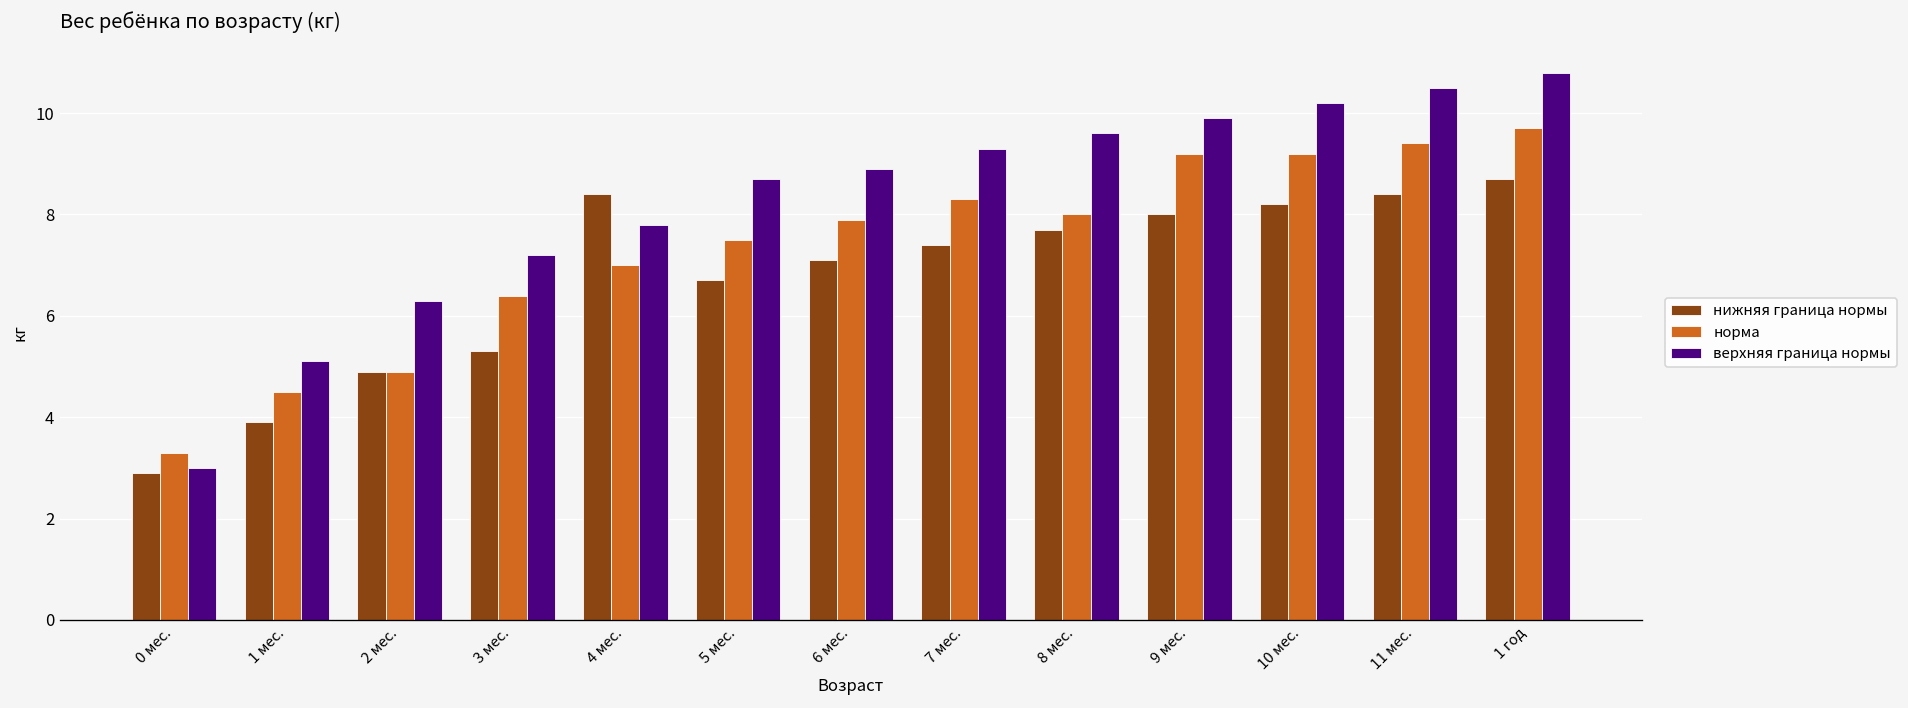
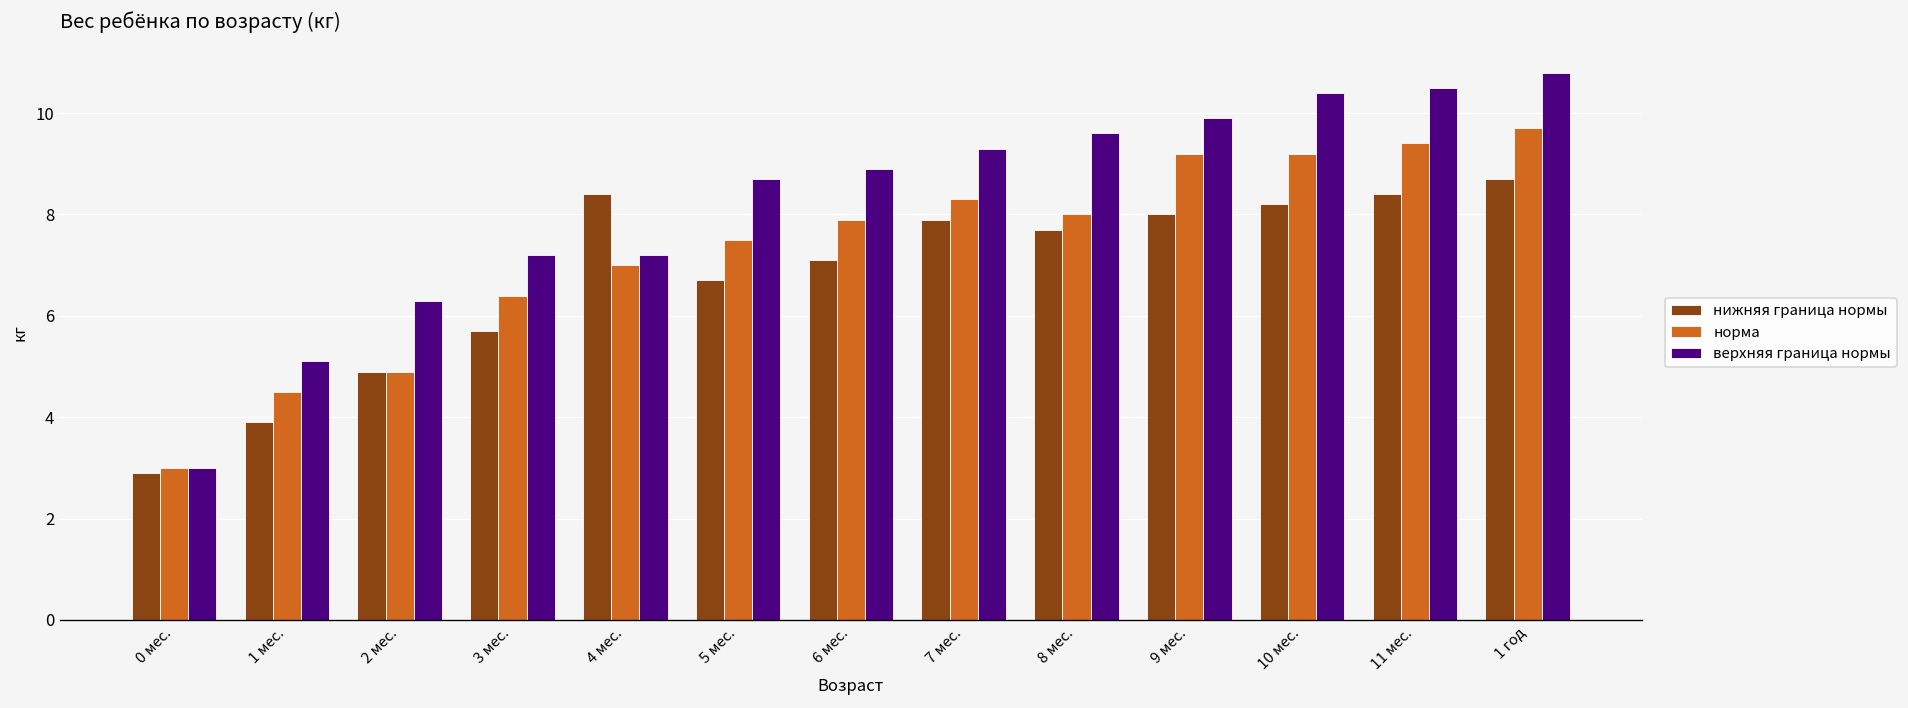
  {
    "нижняя граница нормы": {
      "0 мес.": 2.9,
      "1 мес.": 3.9,
      "2 мес.": 4.9,
-     "3 мес.": 5.3,
+     "3 мес.": 5.7,
      "4 мес.": 8.4,
      "5 мес.": 6.7,
      "6 мес.": 7.1,
-     "7 мес.": 7.4,
+     "7 мес.": 7.9,
      "8 мес.": 7.7,
      "9 мес.": 8.0,
      "10 мес.": 8.2,
      "11 мес.": 8.4,
      "1 год": 8.7
    },
    "норма": {
-     "0 мес.": 3.3,
+     "0 мес.": 3.0,
      "1 мес.": 4.5,
      "2 мес.": 4.9,
      "3 мес.": 6.4,
      "4 мес.": 7.0,
      "5 мес.": 7.5,
      "6 мес.": 7.9,
      "7 мес.": 8.3,
      "8 мес.": 8.0,
      "9 мес.": 9.2,
      "10 мес.": 9.2,
      "11 мес.": 9.4,
      "1 год": 9.7
    },
    "верхняя граница нормы": {
      "0 мес.": 3.0,
      "1 мес.": 5.1,
      "2 мес.": 6.3,
      "3 мес.": 7.2,
-     "4 мес.": 7.8,
+     "4 мес.": 7.2,
      "5 мес.": 8.7,
      "6 мес.": 8.9,
      "7 мес.": 9.3,
      "8 мес.": 9.6,
      "9 мес.": 9.9,
-     "10 мес.": 10.2,
+     "10 мес.": 10.4,
      "11 мес.": 10.5,
      "1 год": 10.8
    }
  }
